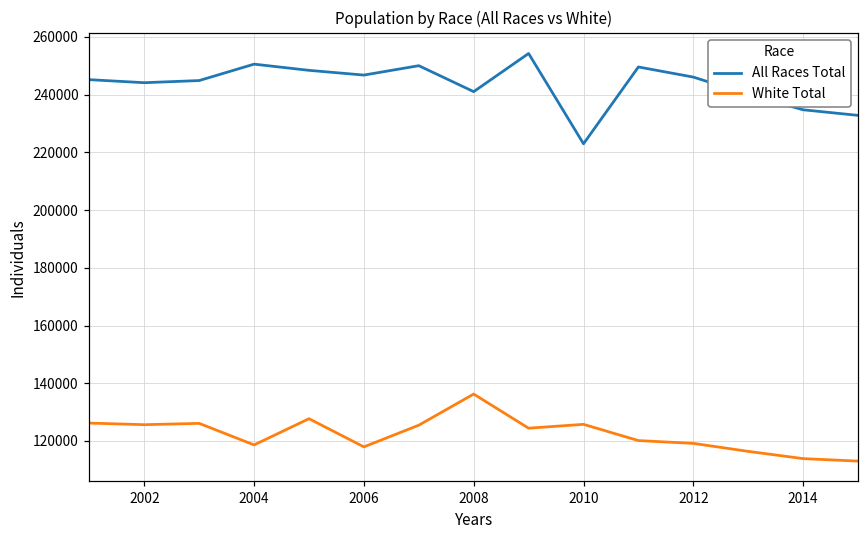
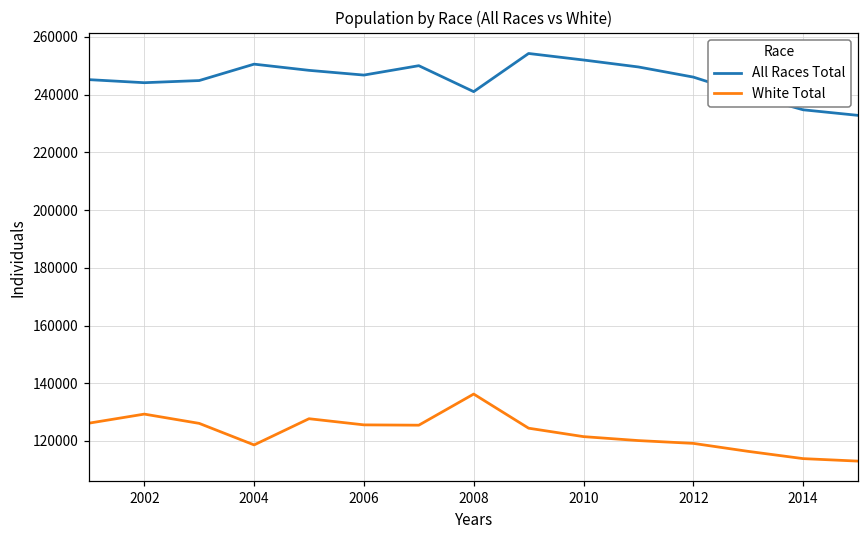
  {
    "All Races Total": {
      "2002": 244000,
      "2004": 251000,
      "2006": 247000,
      "2008": 241000,
-     "2010": 223000,
+     "2010": 252000,
      "2012": 246000,
      "2014": 235000
    },
    "White Total": {
-     "2002": 126000,
+     "2002": 129000,
      "2004": 119000,
-     "2006": 118000,
+     "2006": 126000,
      "2008": 136000,
-     "2010": 126000,
+     "2010": 122000,
      "2012": 119000,
      "2014": 114000
    }
  }
